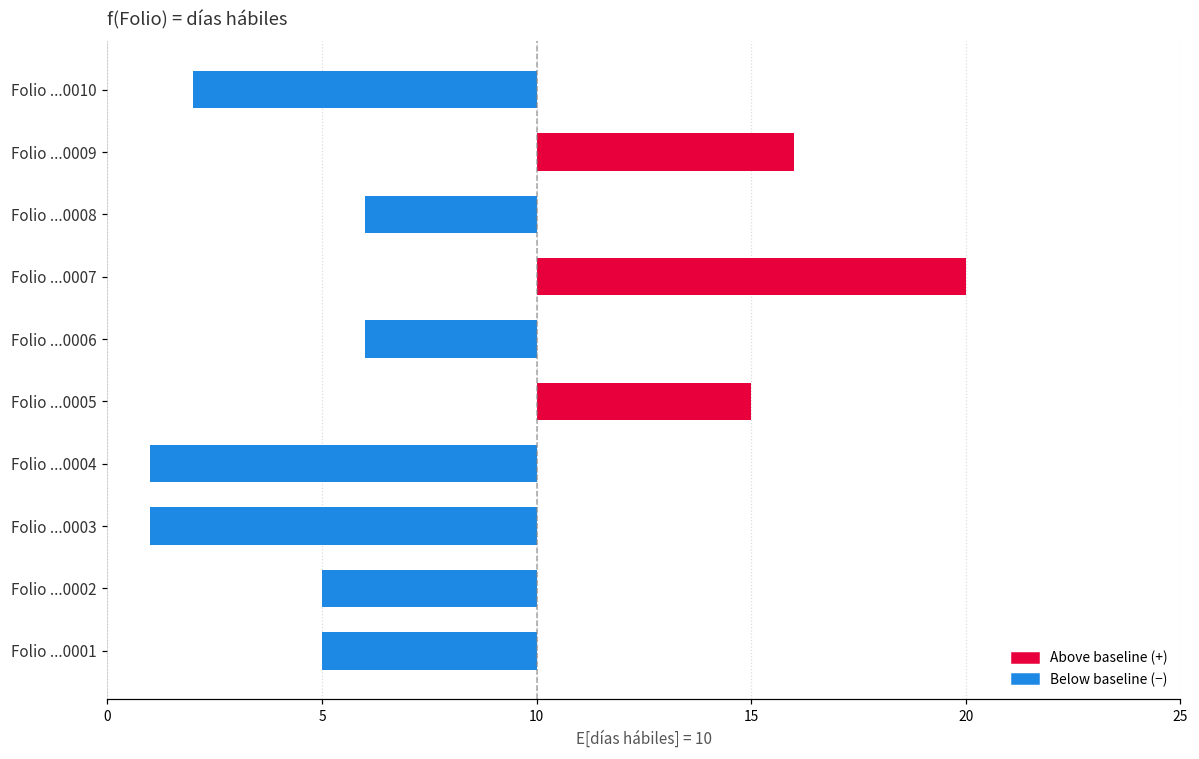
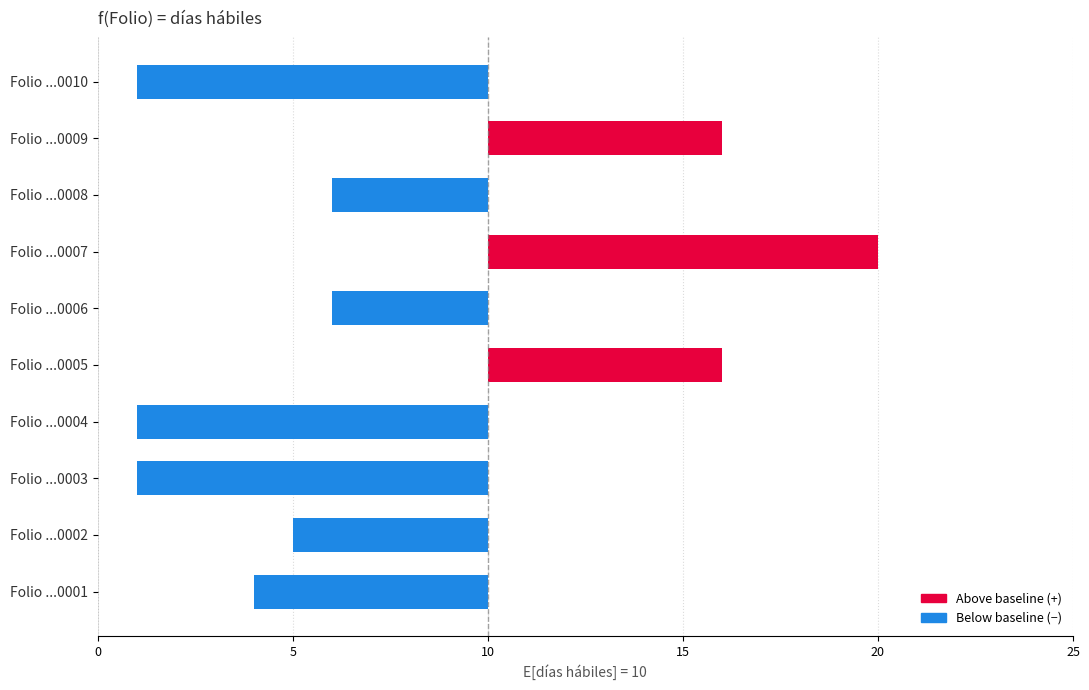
  {
-   "Folio ...0010": 2,
+   "Folio ...0010": 1,
    "Folio ...0009": 16,
    "Folio ...0008": 6,
    "Folio ...0007": 20,
    "Folio ...0006": 6,
-   "Folio ...0005": 15,
+   "Folio ...0005": 16,
    "Folio ...0004": 1,
    "Folio ...0003": 1,
    "Folio ...0002": 5,
-   "Folio ...0001": 5
+   "Folio ...0001": 4
  }
